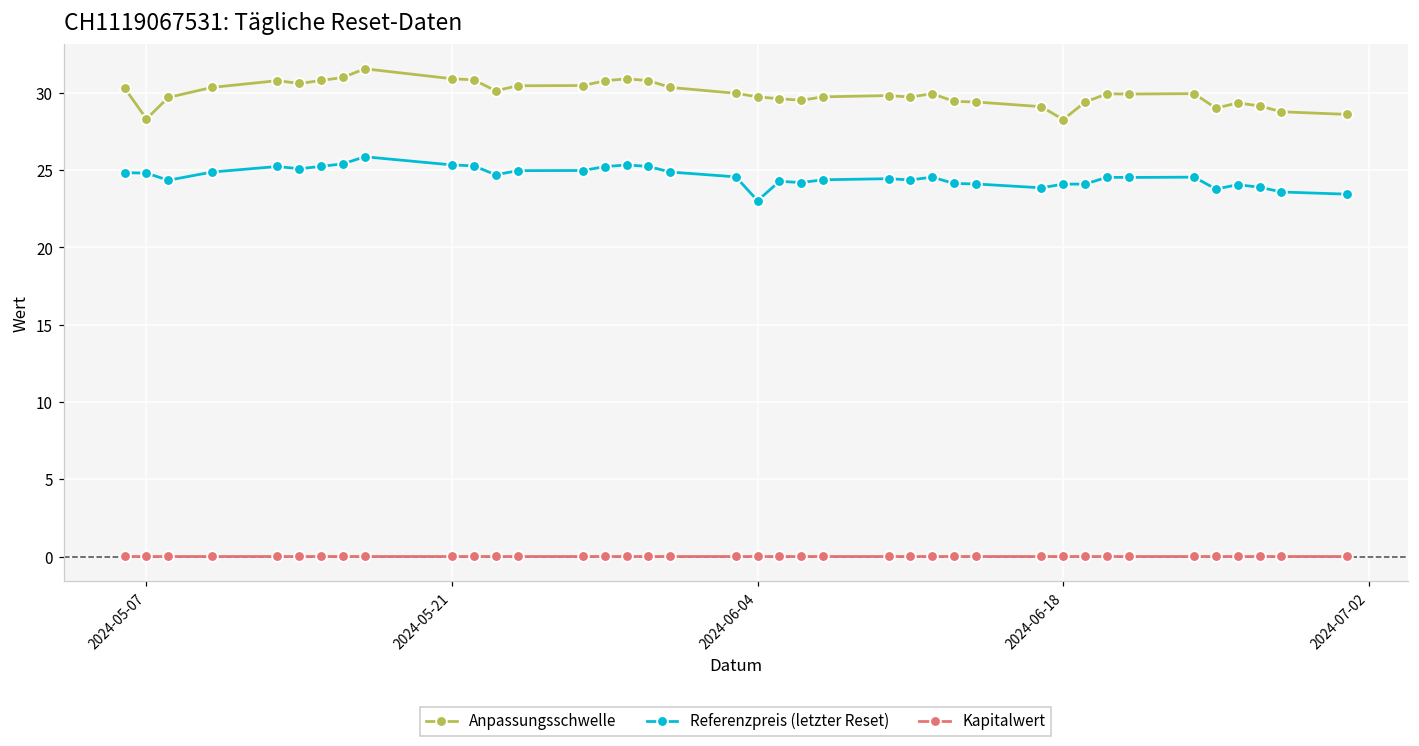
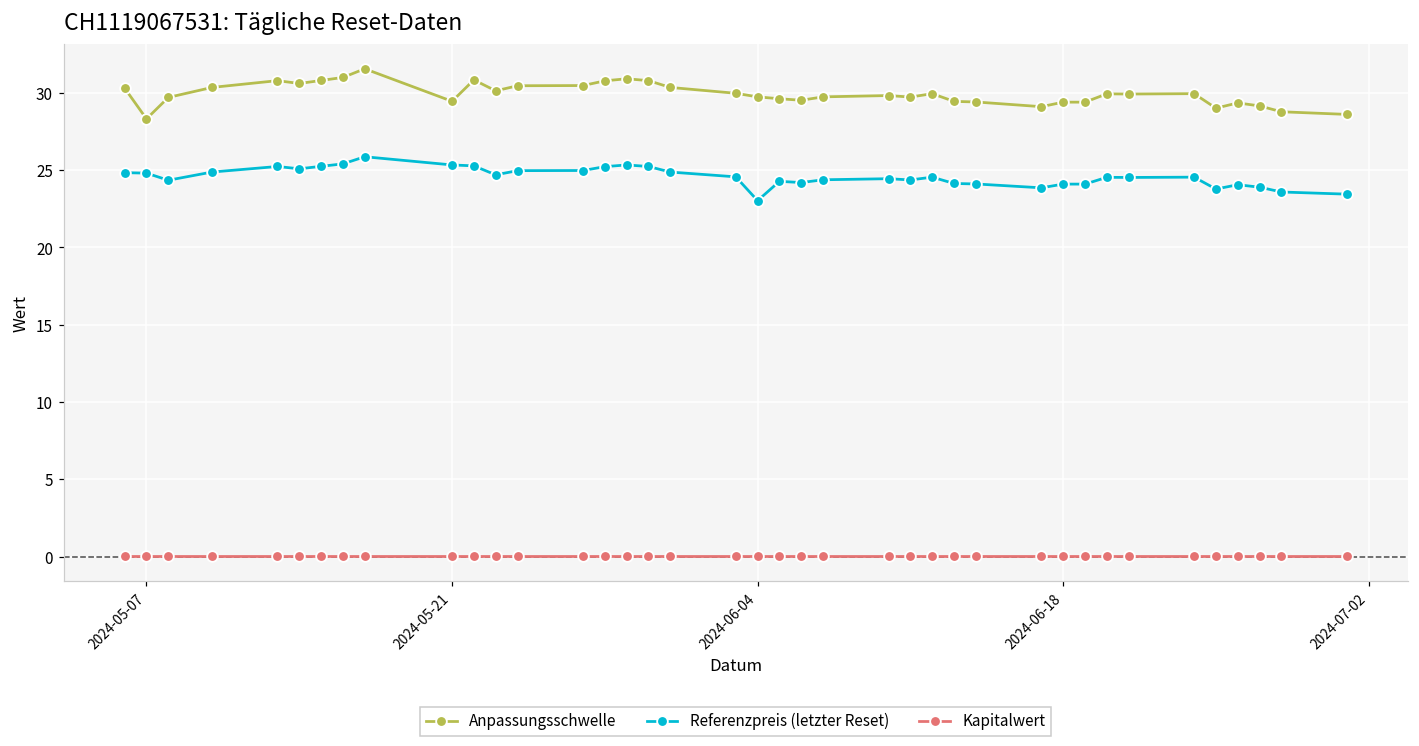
  {
    "Anpassungsschwelle": {
      "2024-05-07": 28.3,
-     "2024-05-21": 30.9,
+     "2024-05-21": 29.5,
      "2024-06-04": 29.7,
-     "2024-06-18": 28.3
+     "2024-06-18": 29.4
    },
    "Referenzpreis (letzter Reset)": {
      "2024-05-07": 24.8,
      "2024-05-21": 25.3,
      "2024-06-04": 23.0,
      "2024-06-18": 24.1
    },
    "Kapitalwert": {
      "2024-05-07": 0.0,
      "2024-05-21": 0.0,
      "2024-06-04": 0.0,
      "2024-06-18": 0.0
    }
  }
